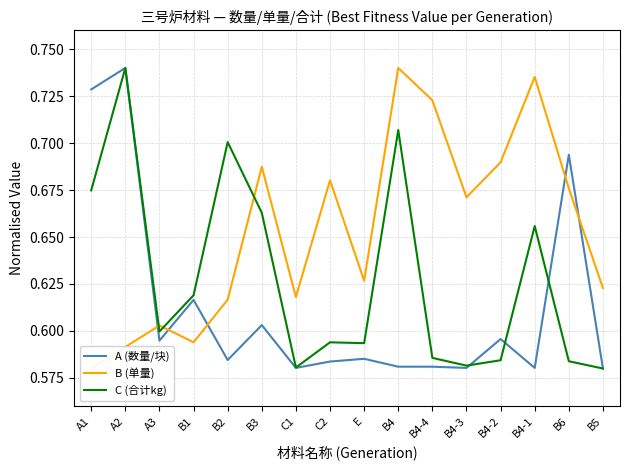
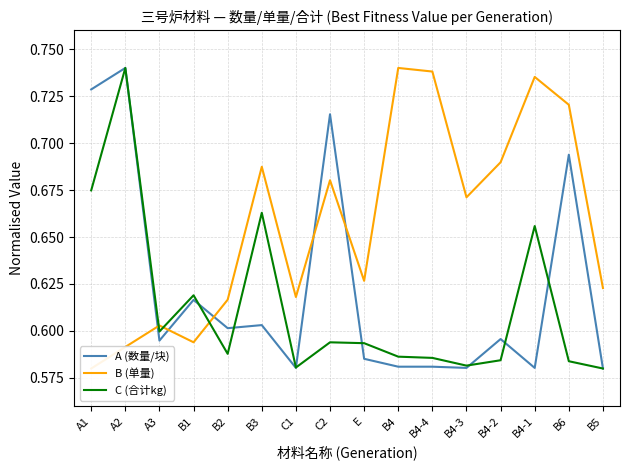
  {
    "A (数量/块)": {
      "A1": 0.729,
      "A3": 0.595,
      "B1": 0.617,
-     "B2": 0.585,
+     "B2": 0.601,
      "B3": 0.603,
-     "C2": 0.584,
+     "C2": 0.715,
      "E": 0.585,
      "B4": 0.581,
      "B4-4": 0.581,
      "B4-2": 0.596,
      "B4-1": 0.580,
      "B6": 0.694
    },
    "B (单量)": {
      "A3": 0.603,
      "B1": 0.594,
      "B2": 0.617,
      "B3": 0.687,
      "C1": 0.618,
      "C2": 0.680,
      "E": 0.627,
      "B4": 0.740,
-     "B4-4": 0.723,
+     "B4-4": 0.738,
      "B4-3": 0.671,
      "B4-2": 0.690,
      "B4-1": 0.735,
-     "B6": 0.676,
+     "B6": 0.720,
      "B5": 0.623
    },
    "C (合计kg)": {
      "A1": 0.675,
      "A3": 0.600,
      "B1": 0.619,
-     "B2": 0.701,
+     "B2": 0.588,
      "B3": 0.663,
      "C2": 0.594,
      "E": 0.593,
-     "B4": 0.707,
+     "B4": 0.586,
      "B4-4": 0.586,
      "B4-2": 0.584,
      "B4-1": 0.656,
      "B6": 0.584
    }
  }
